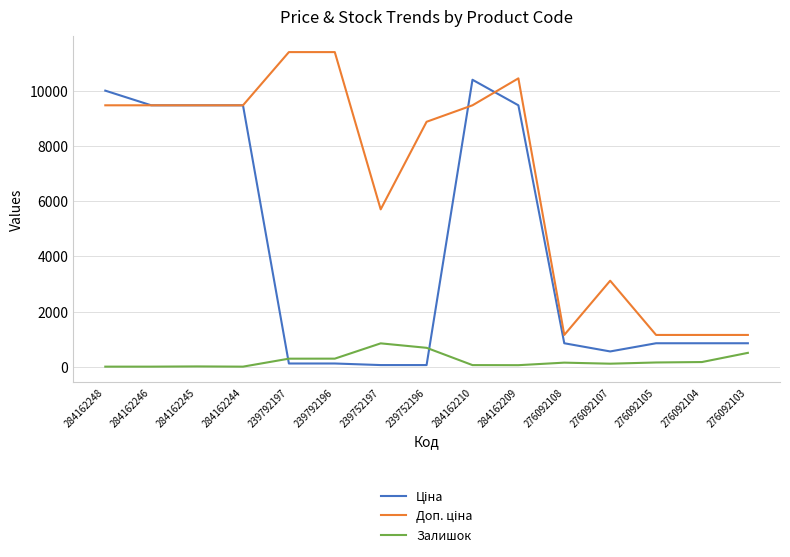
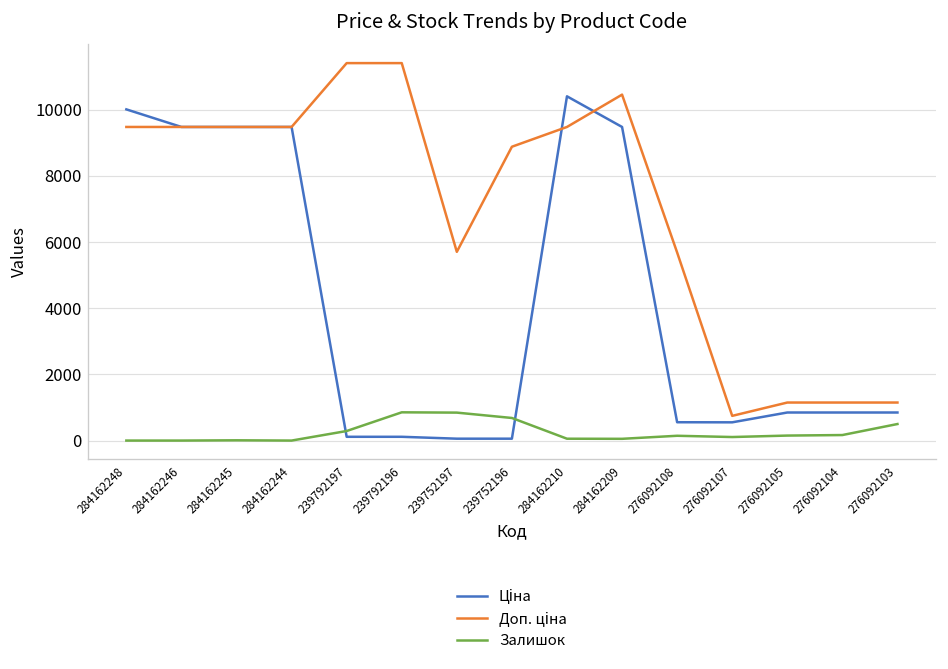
  {
    "Ціна": {
      "284162248": 10000,
      "239792197": 100,
      "239792196": 100,
      "239752197": 100,
      "239752196": 100,
      "284162210": 10400,
      "284162209": 9500,
-     "276092108": 800,
+     "276092108": 600,
      "276092107": 600,
      "276092105": 800,
      "276092104": 800,
      "276092103": 800
    },
    "Доп. ціна": {
      "284162248": 9500,
      "239792197": 11400,
      "239792196": 11400,
      "239752197": 5700,
      "239752196": 8900,
      "284162210": 9500,
      "284162209": 10500,
-     "276092108": 1100,
-     "276092107": 3100,
+     "276092108": 5700,
+     "276092107": 700,
      "276092105": 1100,
      "276092104": 1100,
      "276092103": 1100
    },
    "Залишок": {
      "284162248": 0,
      "284162246": 0,
      "284162245": 0,
      "284162244": 0,
      "239792197": 300,
-     "239792196": 300,
+     "239792196": 900,
      "239752197": 800,
      "239752196": 700,
      "284162210": 100,
      "284162209": 100,
      "276092108": 100,
      "276092107": 100,
      "276092105": 200,
      "276092104": 200,
      "276092103": 500
    }
  }
